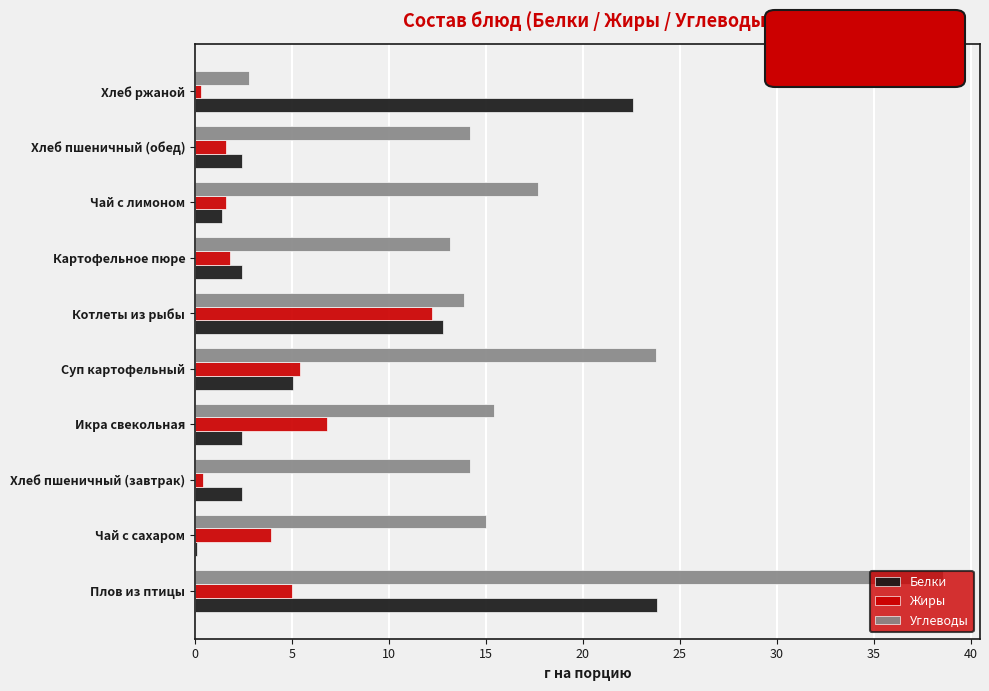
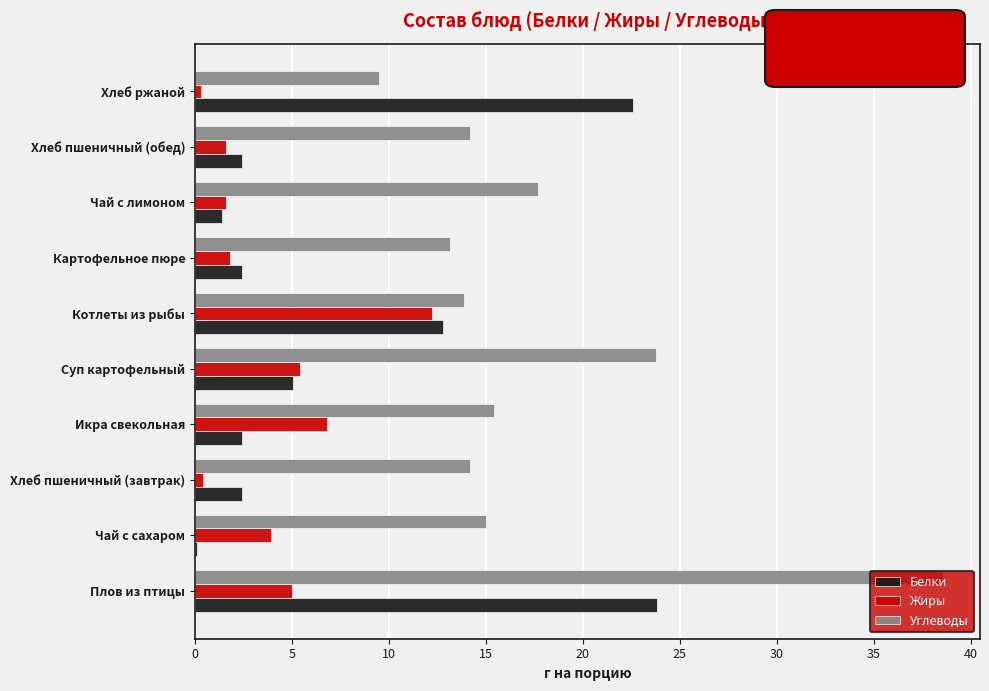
  {
    "Белки": {
      "Хлеб ржаной": 22.6,
      "Хлеб пшеничный (обед)": 2.4,
      "Чай с лимоном": 1.4,
      "Картофельное пюре": 2.5,
      "Котлеты из рыбы": 12.8,
      "Суп картофельный": 5.1,
      "Икра свекольная": 2.4,
      "Хлеб пшеничный (завтрак)": 2.4,
      "Плов из птицы": 23.8
    },
    "Жиры": {
      "Хлеб ржаной": 0.3,
      "Хлеб пшеничный (обед)": 1.6,
      "Чай с лимоном": 1.6,
      "Картофельное пюре": 1.8,
      "Котлеты из рыбы": 12.2,
      "Суп картофельный": 5.4,
      "Икра свекольная": 6.8,
      "Хлеб пшеничный (завтрак)": 0.4,
      "Чай с сахаром": 3.9,
      "Плов из птицы": 5.0
    },
    "Углеводы": {
-     "Хлеб ржаной": 2.8,
+     "Хлеб ржаной": 9.5,
      "Хлеб пшеничный (обед)": 14.2,
      "Чай с лимоном": 17.7,
      "Картофельное пюре": 13.2,
      "Котлеты из рыбы": 13.9,
      "Суп картофельный": 23.8,
      "Икра свекольная": 15.4,
      "Хлеб пшеничный (завтрак)": 14.2,
      "Чай с сахаром": 15.0
    }
  }
